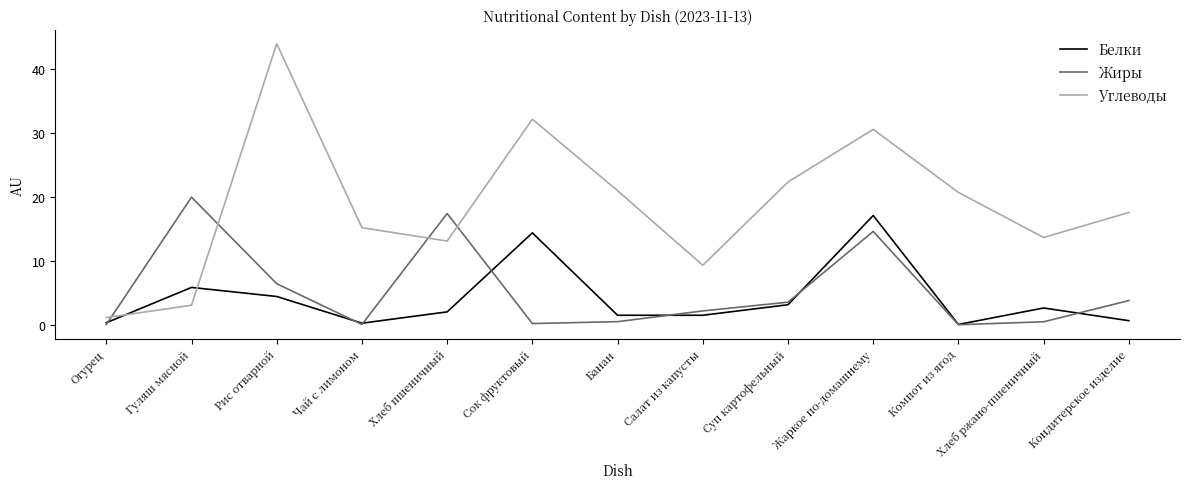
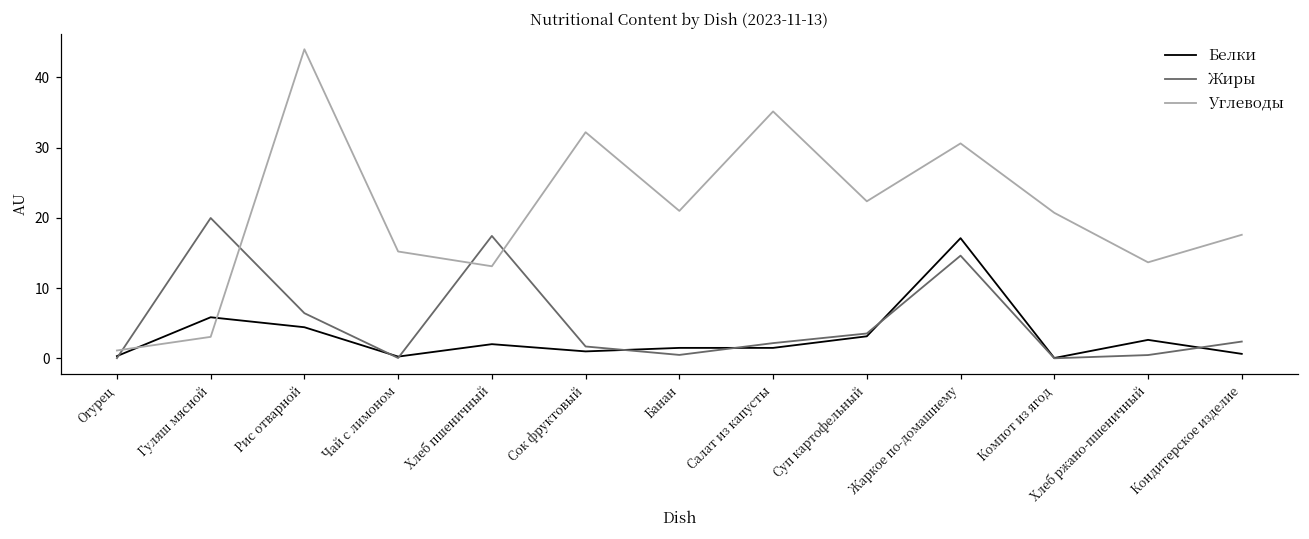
  {
    "Белки": {
      "Гуляш мясной": 6,
      "Рис отварной": 4,
      "Хлеб пшеничный": 2,
-     "Сок фруктовый": 14,
+     "Сок фруктовый": 1,
      "Банан": 2,
      "Салат из капусты": 2,
      "Жаркое по-домашнему": 17,
      "Хлеб ржано-пшеничный": 3,
      "Кондитерское изделие": 1
    },
    "Жиры": {
      "Гуляш мясной": 20,
      "Рис отварной": 6,
      "Хлеб пшеничный": 17,
-     "Сок фруктовый": 0,
+     "Сок фруктовый": 2,
      "Банан": 1,
      "Салат из капусты": 2,
      "Жаркое по-домашнему": 15,
      "Хлеб ржано-пшеничный": 0,
-     "Кондитерское изделие": 4
+     "Кондитерское изделие": 2
    },
    "Углеводы": {
      "Огурец": 1,
      "Гуляш мясной": 3,
      "Рис отварной": 44,
      "Чай с лимоном": 15,
      "Хлеб пшеничный": 13,
      "Сок фруктовый": 32,
      "Банан": 21,
-     "Салат из капусты": 9,
+     "Салат из капусты": 35,
      "Суп картофельный": 22,
      "Жаркое по-домашнему": 31,
      "Компот из ягод": 21,
      "Хлеб ржано-пшеничный": 14,
      "Кондитерское изделие": 18
    }
  }
